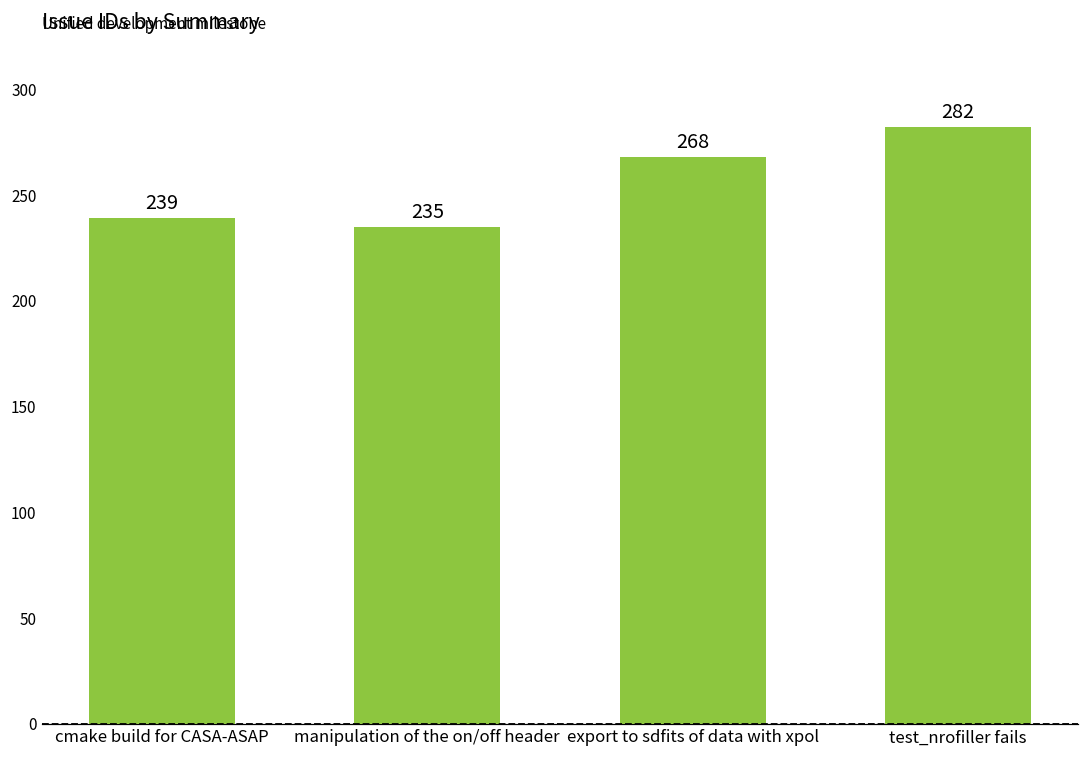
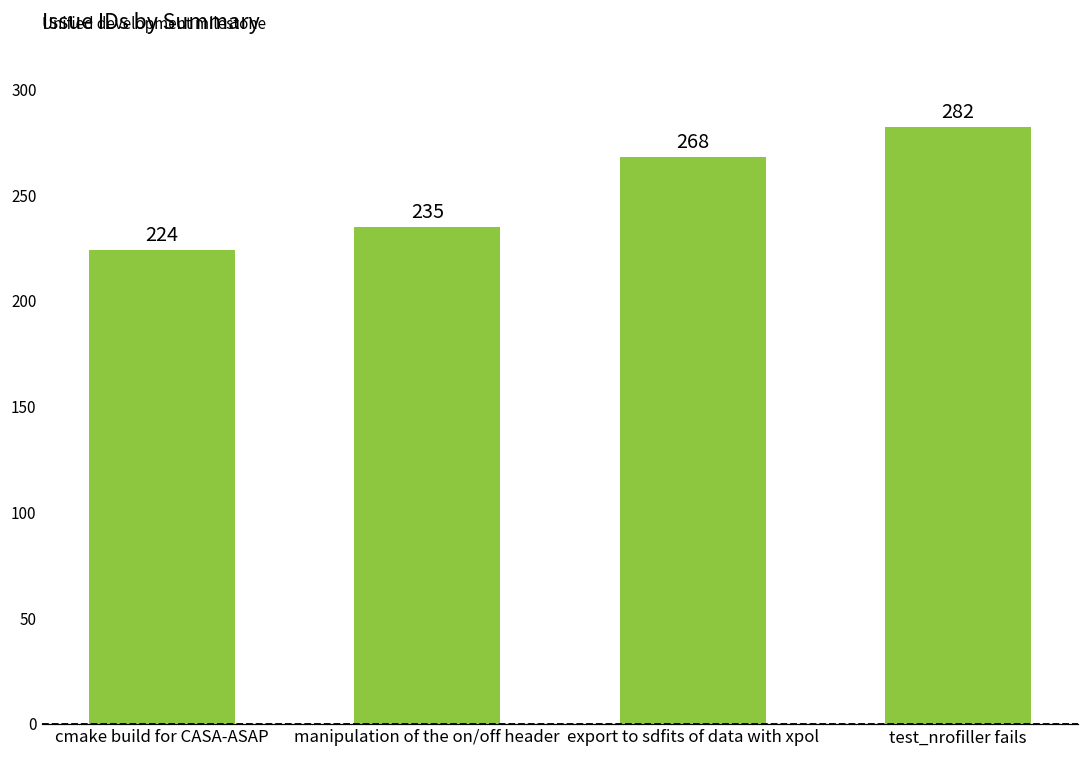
  {
-   "cmake build for CASA-ASAP": 239,
+   "cmake build for CASA-ASAP": 224,
    "manipulation of the on/off header": 235,
    "export to sdfits of data with xpol": 268,
    "test_nrofiller fails": 282
  }
